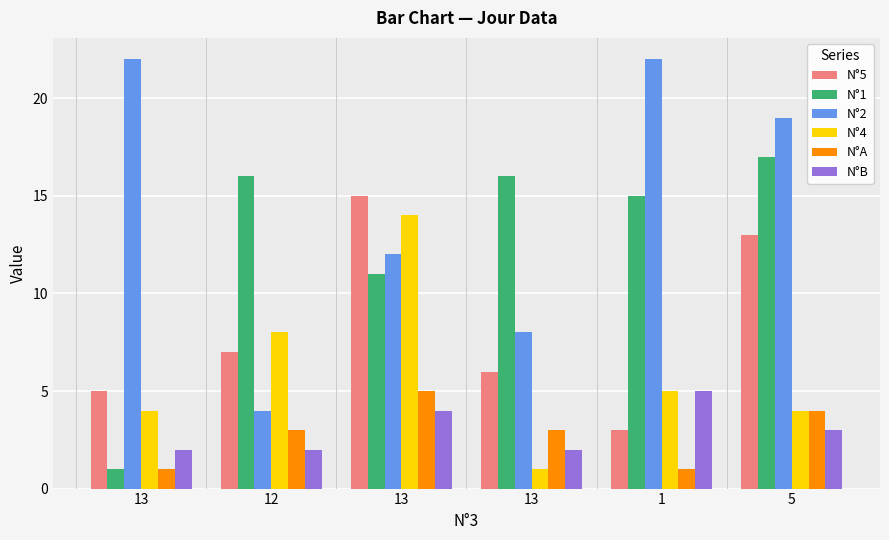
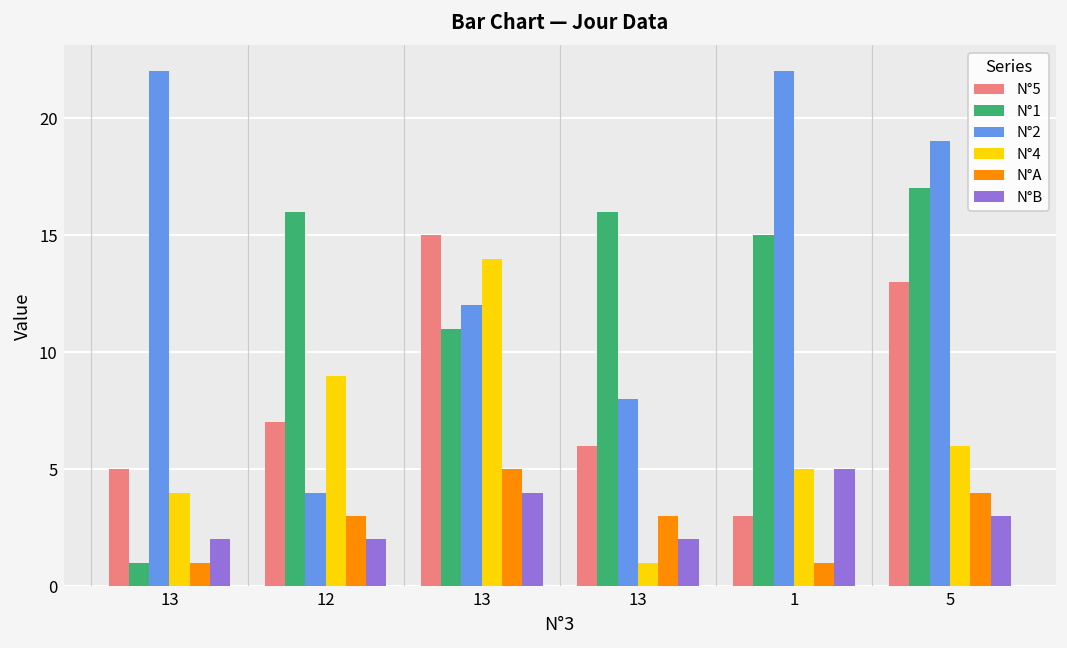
  {
    "N°5": {
      "12": 7,
      "1": 3,
      "5": 13
    },
    "N°1": {
      "12": 16,
      "1": 15,
      "5": 17
    },
    "N°2": {
      "12": 4,
      "1": 22,
      "5": 19
    },
    "N°4": {
-     "12": 8,
+     "12": 9,
      "1": 5,
-     "5": 4
+     "5": 6
    },
    "N°A": {
      "12": 3,
      "1": 1,
      "5": 4
    },
    "N°B": {
      "12": 2,
      "1": 5,
      "5": 3
    }
  }
